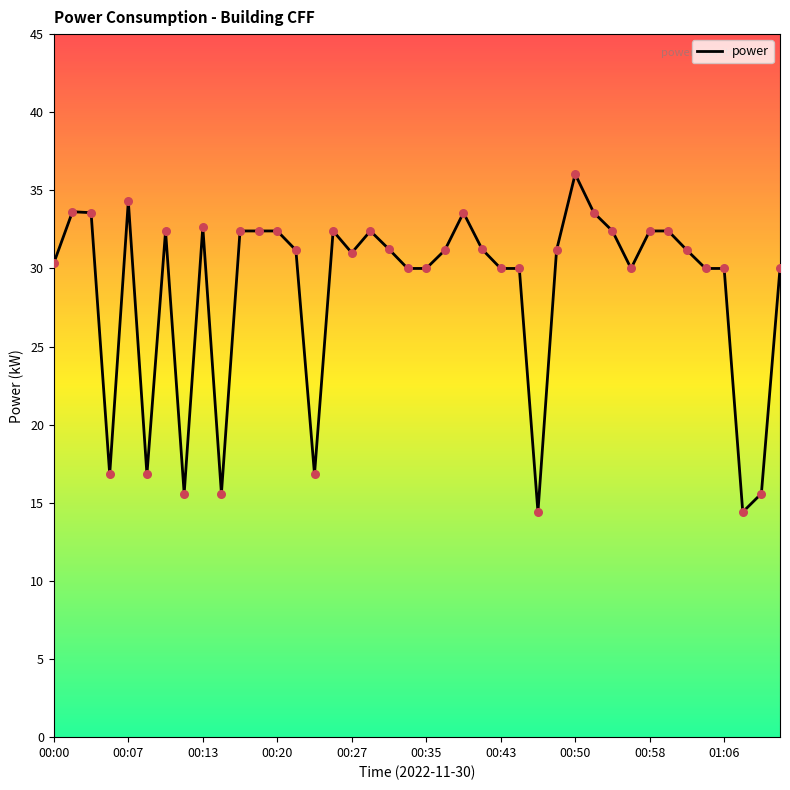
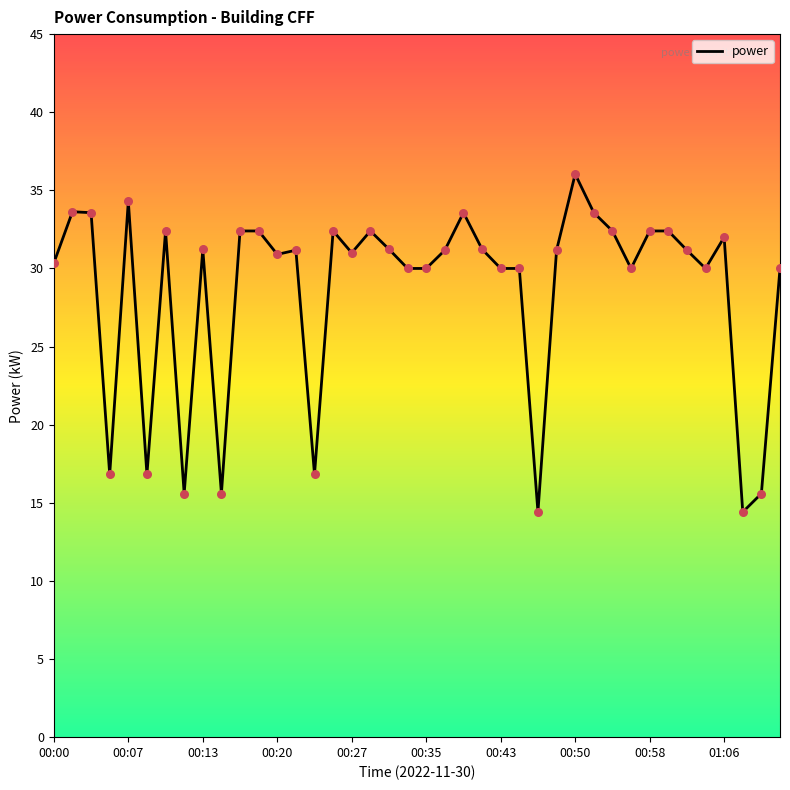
  {
    "00:00": 30.4,
    "00:07": 34.3,
-   "00:13": 32.7,
-   "00:20": 32.4,
+   "00:13": 31.2,
+   "00:20": 30.9,
    "00:27": 31.0,
    "00:35": 30.0,
    "00:43": 30.0,
    "00:50": 36.0,
    "00:58": 32.4,
-   "01:06": 30
+   "01:06": 32
  }
